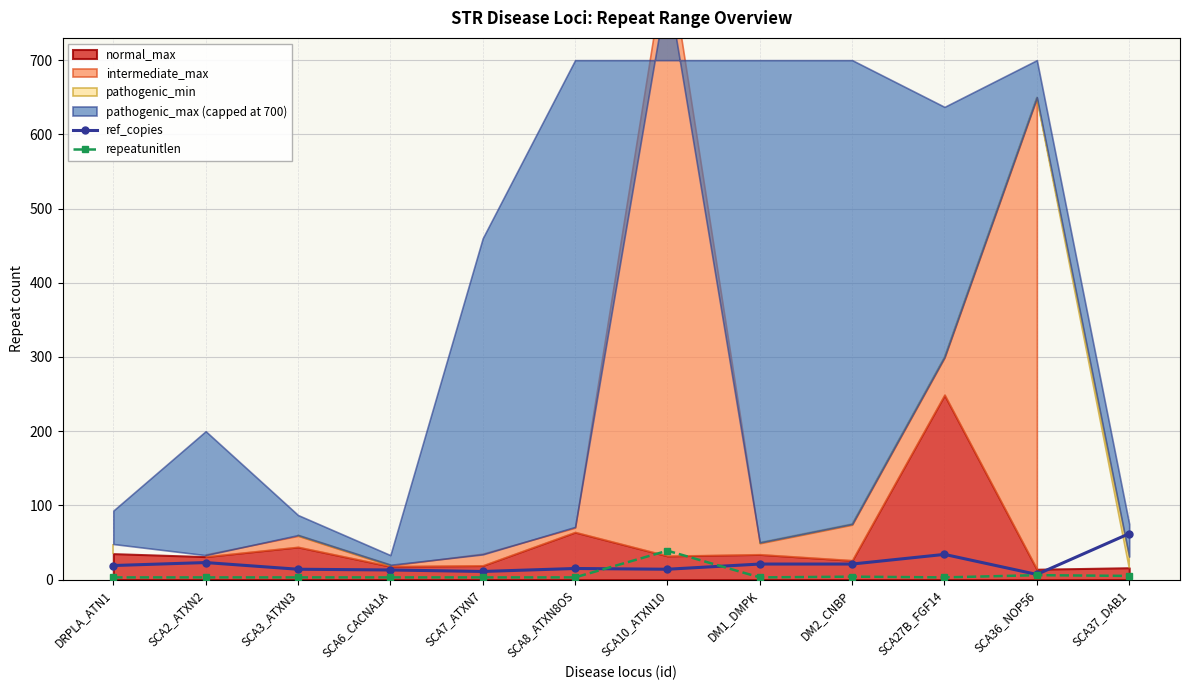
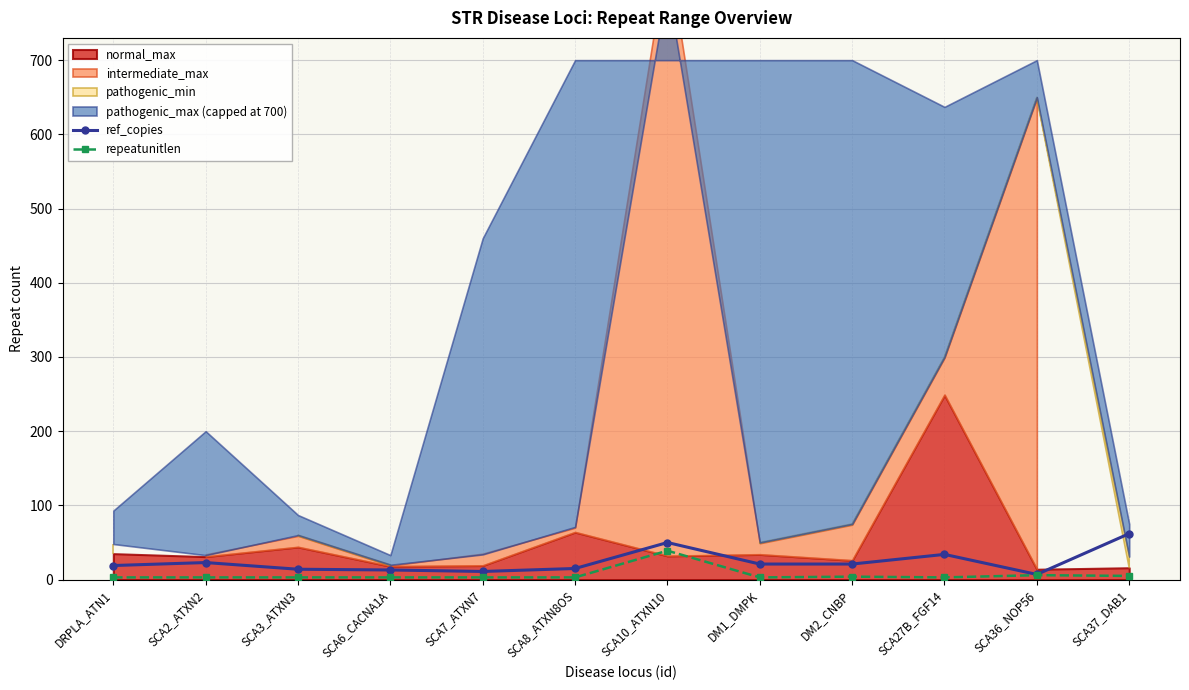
  {
    "ref_copies": {
      "DRPLA_ATN1": 20,
      "SCA2_ATXN2": 20,
      "SCA3_ATXN3": 10,
      "SCA6_CACNA1A": 10,
      "SCA7_ATXN7": 10,
      "SCA8_ATXN8OS": 20,
-     "SCA10_ATXN10": 10,
+     "SCA10_ATXN10": 50,
      "DM1_DMPK": 20,
      "DM2_CNBP": 20,
      "SCA27B_FGF14": 30,
      "SCA37_DAB1": 60
    },
    "normal_max": {
      "DRPLA_ATN1": 40,
      "SCA3_ATXN3": 40,
      "SCA7_ATXN7": 20,
      "SCA8_ATXN8OS": 60,
      "SCA10_ATXN10": 30,
      "DM1_DMPK": 30,
      "DM2_CNBP": 30,
      "SCA27B_FGF14": 250,
      "SCA36_NOP56": 10,
      "SCA37_DAB1": 20
    },
    "repeatunitlen": {
      "DRPLA_ATN1": 0,
      "SCA2_ATXN2": 0,
      "SCA3_ATXN3": 0,
      "SCA6_CACNA1A": 0,
      "SCA7_ATXN7": 0,
      "SCA8_ATXN8OS": 0,
      "SCA10_ATXN10": 40,
      "DM1_DMPK": 0,
      "DM2_CNBP": 0,
      "SCA27B_FGF14": 0,
      "SCA37_DAB1": 10
    }
  }
